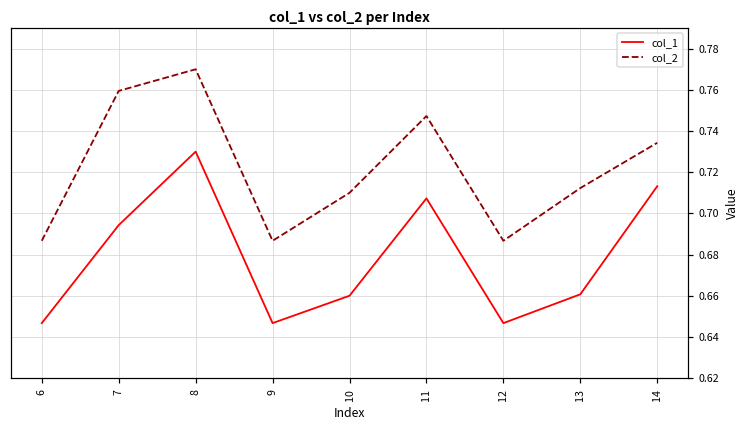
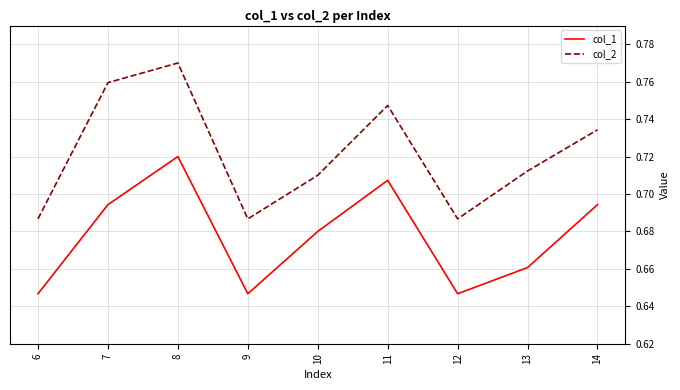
  {
    "col_1": {
      "6": 0.647,
      "7": 0.694,
-     "8": 0.73,
+     "8": 0.72,
      "9": 0.647,
-     "10": 0.66,
+     "10": 0.68,
      "11": 0.707,
      "12": 0.647,
      "13": 0.661,
-     "14": 0.713
+     "14": 0.694
    },
    "col_2": {
      "6": 0.687,
      "7": 0.760,
      "8": 0.770,
      "9": 0.687,
      "10": 0.710,
      "11": 0.747,
      "12": 0.687,
      "13": 0.712,
      "14": 0.734
    }
  }
